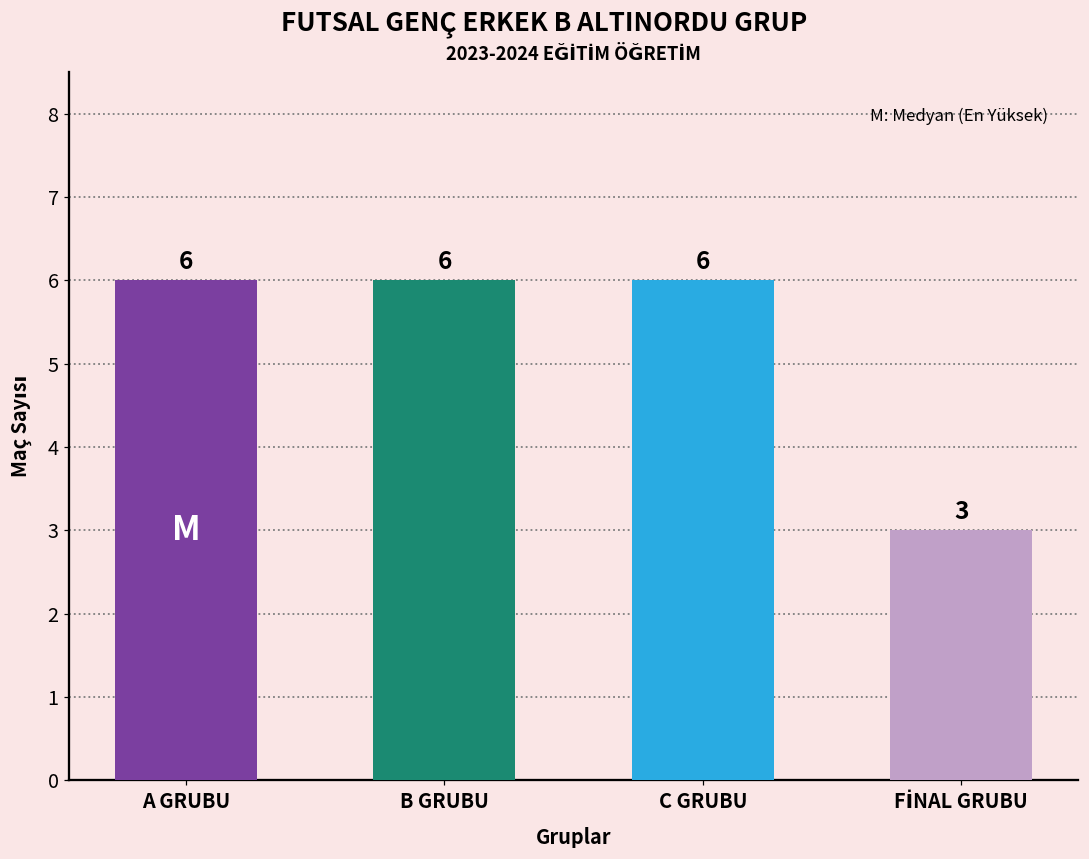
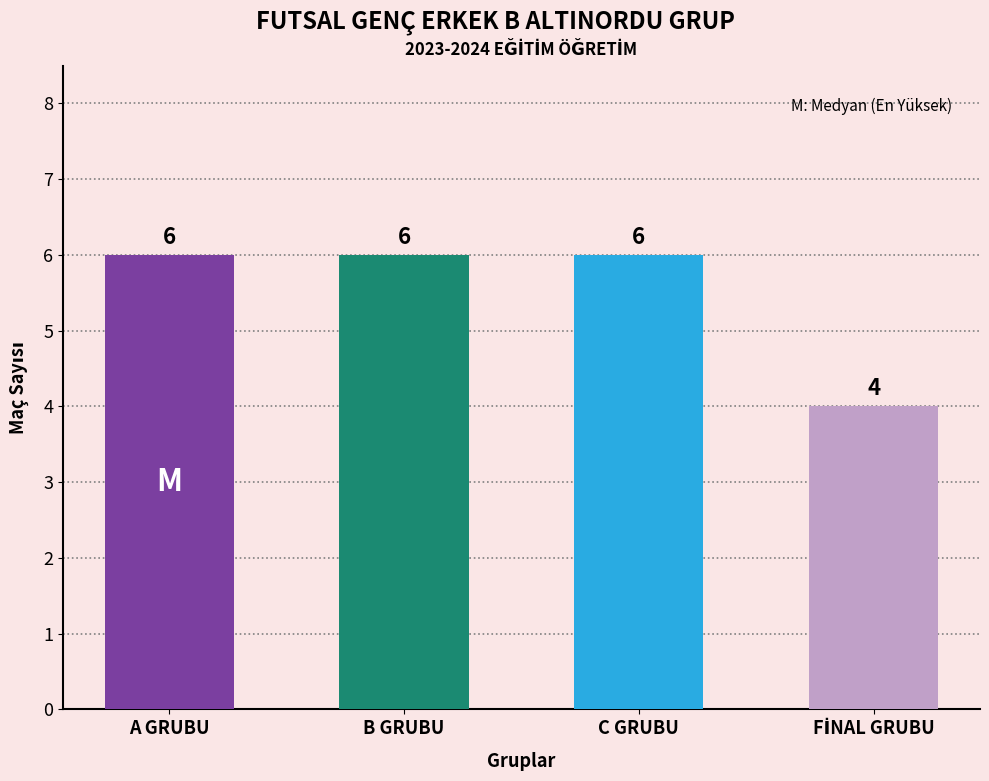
  {
    "A GRUBU": 6,
    "B GRUBU": 6,
    "C GRUBU": 6,
-   "FİNAL GRUBU": 3
+   "FİNAL GRUBU": 4
  }
